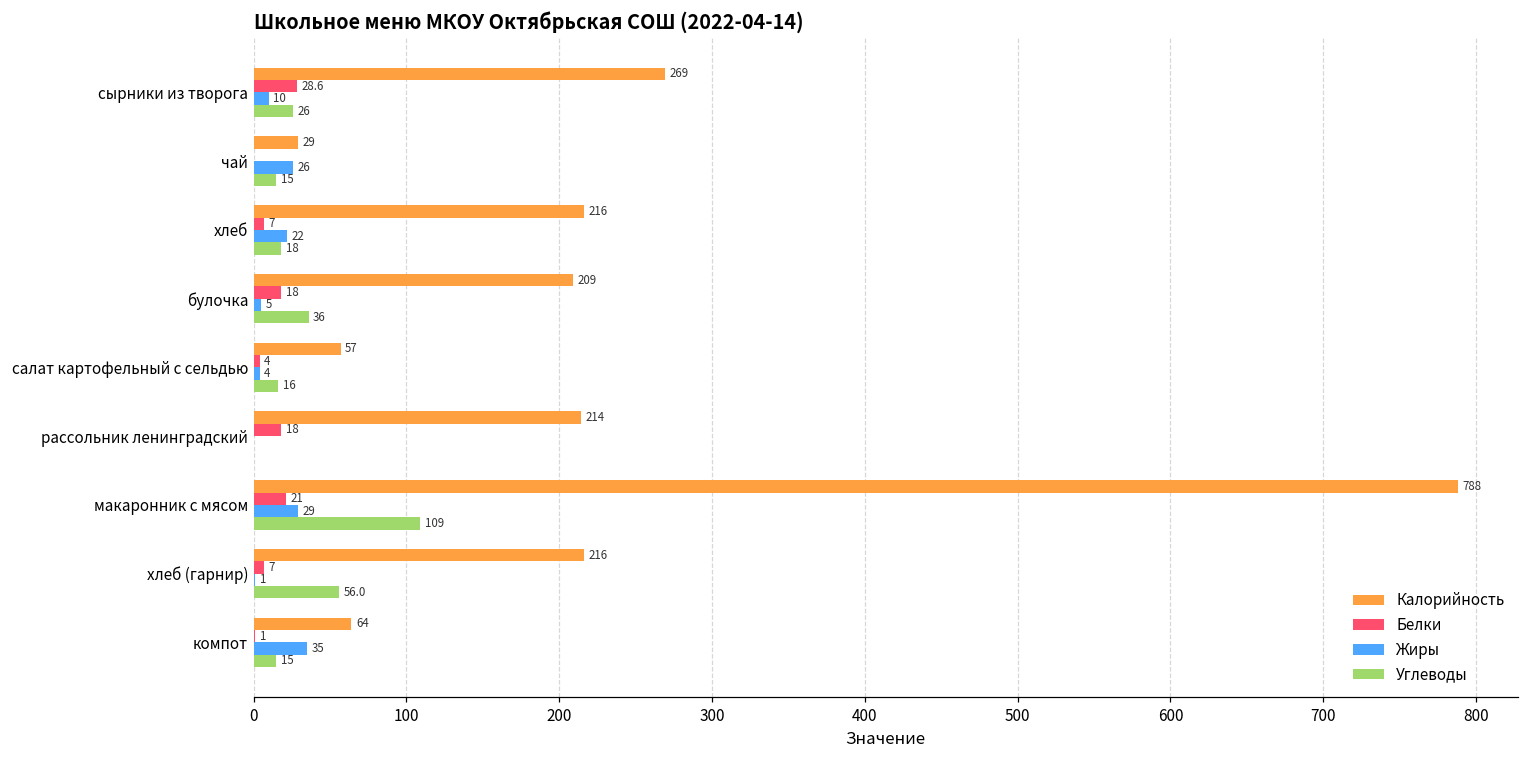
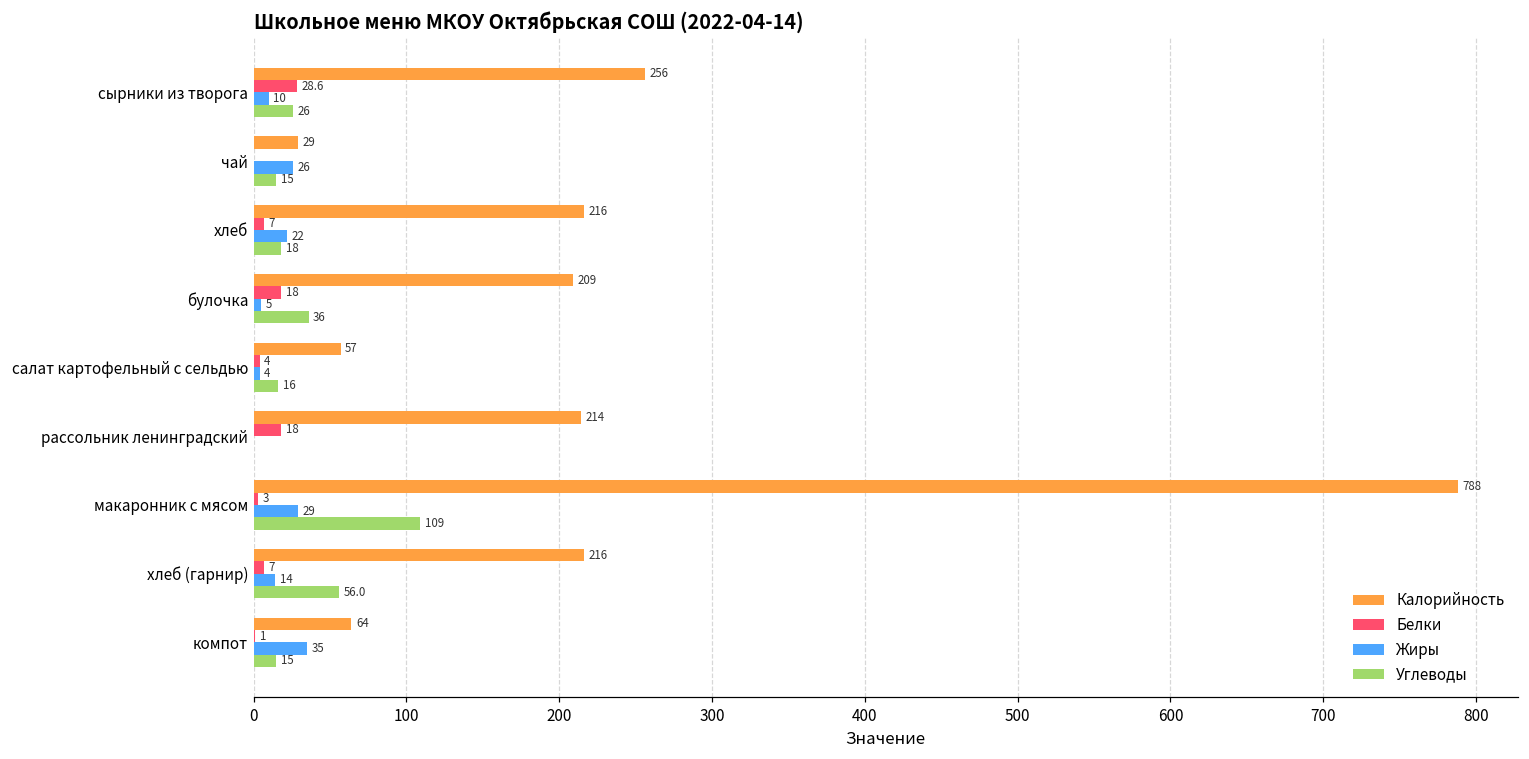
  {
    "Калорийность": {
-     "сырники из творога": 269,
+     "сырники из творога": 256,
      "чай": 29,
      "хлеб": 216,
      "булочка": 209,
      "салат картофельный с сельдью": 57,
      "рассольник ленинградский": 214,
      "макаронник с мясом": 788,
      "хлеб (гарнир)": 216,
      "компот": 64
    },
    "Белки": {
      "сырники из творога": 28.6,
      "хлеб": 7,
      "булочка": 18,
      "салат картофельный с сельдью": 4,
      "рассольник ленинградский": 18,
-     "макаронник с мясом": 21,
+     "макаронник с мясом": 3,
      "хлеб (гарнир)": 7,
      "компот": 1
    },
    "Жиры": {
      "сырники из творога": 10,
      "чай": 26,
      "хлеб": 22,
      "булочка": 5,
      "салат картофельный с сельдью": 4,
      "макаронник с мясом": 29,
-     "хлеб (гарнир)": 1,
+     "хлеб (гарнир)": 14,
      "компот": 35
    },
    "Углеводы": {
      "сырники из творога": 26,
      "чай": 15,
      "хлеб": 18,
      "булочка": 36,
      "салат картофельный с сельдью": 16,
      "макаронник с мясом": 109,
      "хлеб (гарнир)": 56.0,
      "компот": 15
    }
  }
